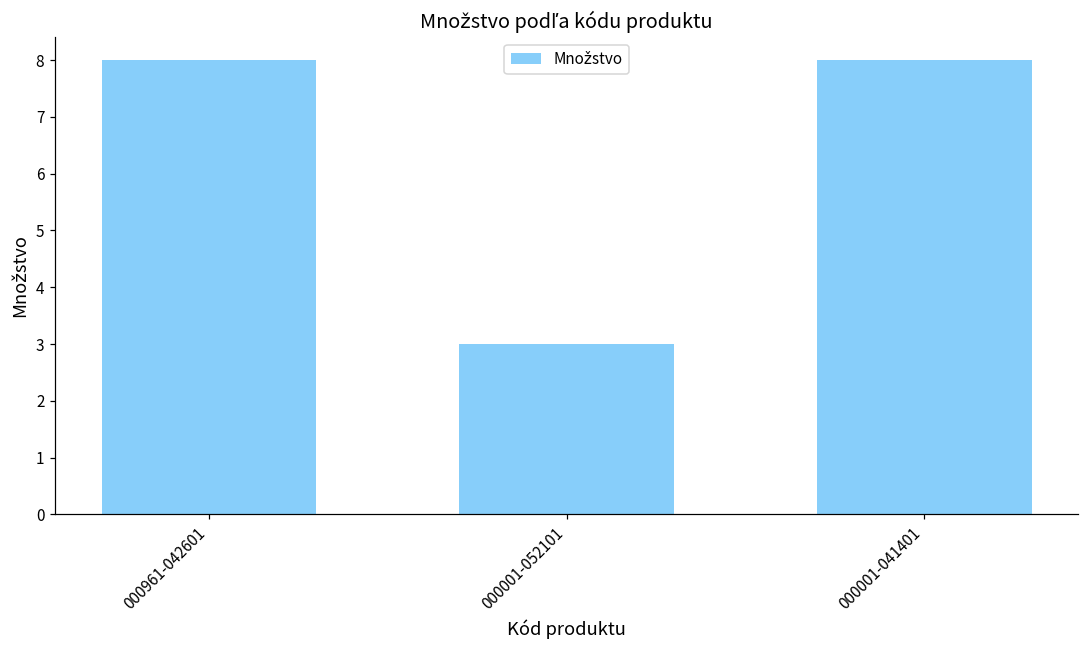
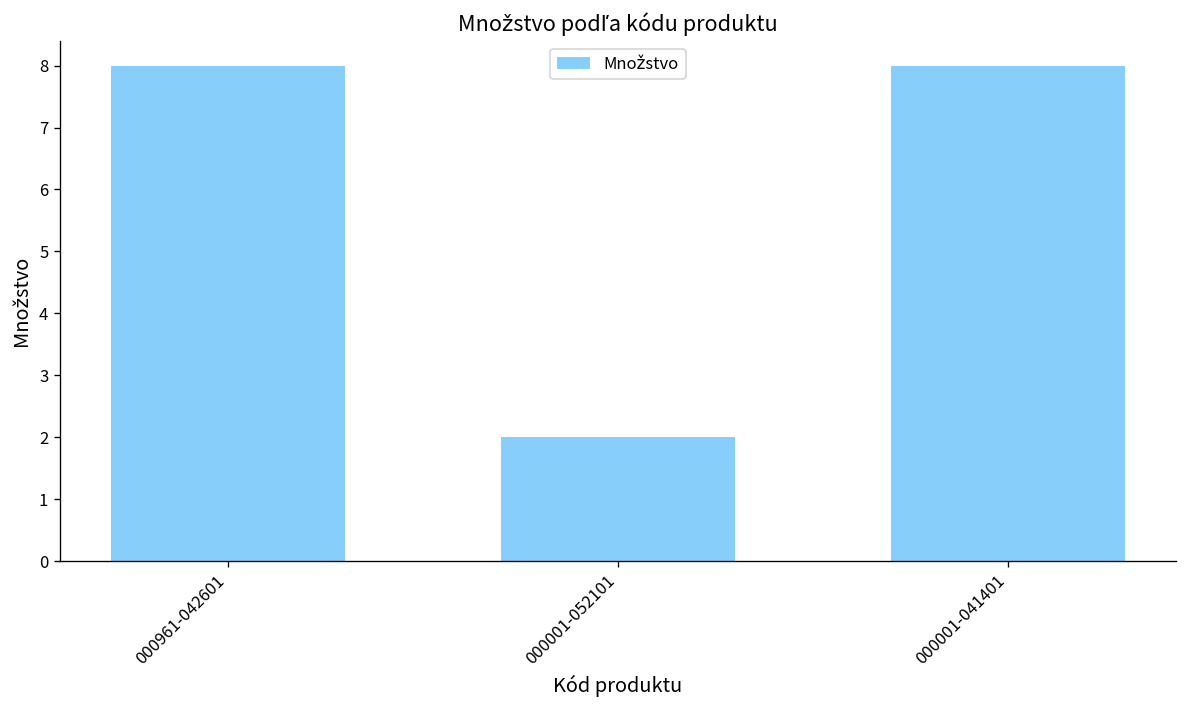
  {
    "000961-042601": 8,
-   "000001-052101": 3,
+   "000001-052101": 2,
    "000001-041401": 8
  }
